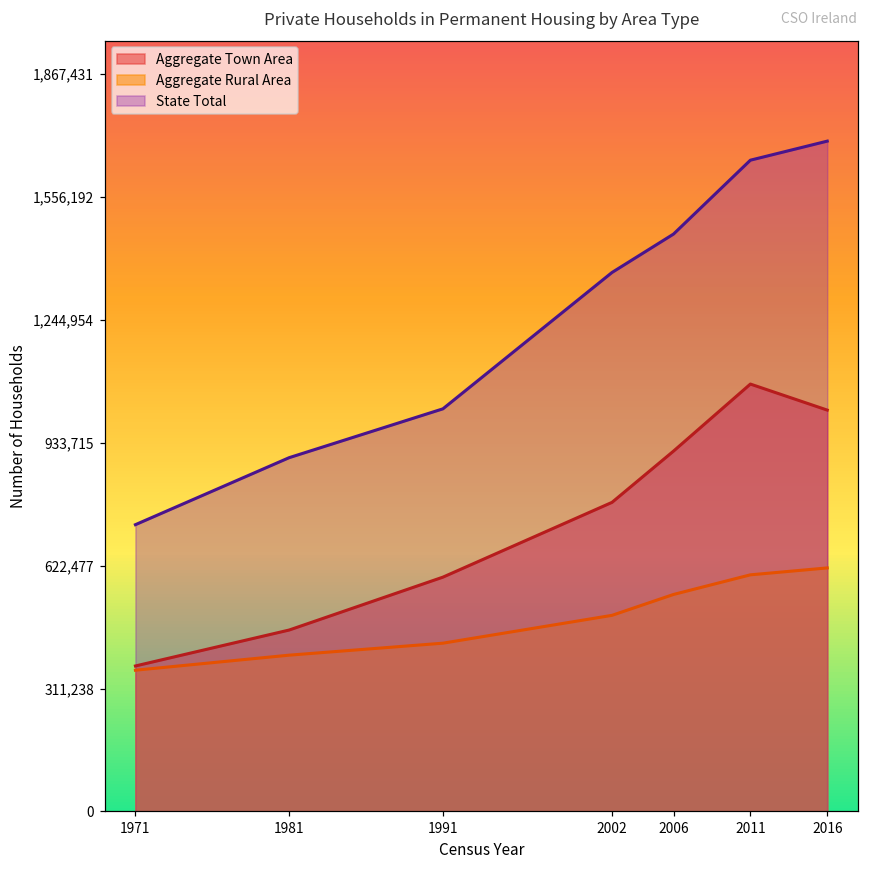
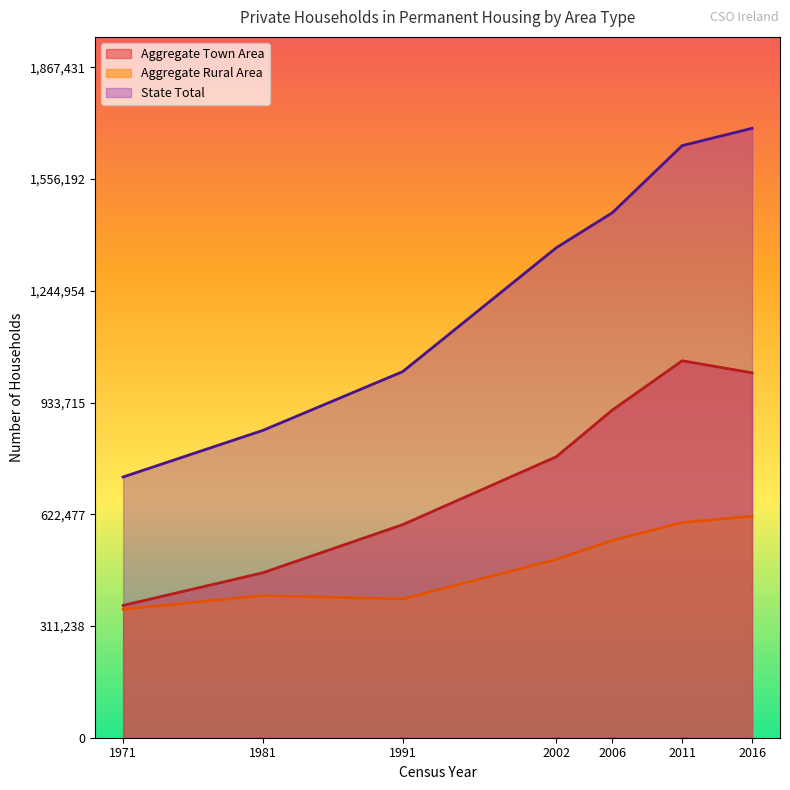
  {
    "Aggregate Town Area": {
      "1971": "370,000",
      "1981": "460,000",
      "1991": "590,000",
      "2002": "780,000",
      "2006": "910,000",
-     "2011": "1,080,000",
+     "2011": "1,050,000",
      "2016": "1,020,000"
    },
    "Aggregate Rural Area": {
      "1971": "360,000",
      "1981": "400,000",
-     "1991": "430,000",
+     "1991": "390,000",
      "2002": "500,000",
      "2006": "550,000",
      "2011": "600,000",
      "2016": "620,000"
    },
    "State Total": {
      "1971": "730,000",
-     "1981": "900,000",
+     "1981": "860,000",
      "1991": "1,020,000",
      "2002": "1,370,000",
      "2006": "1,460,000",
      "2011": "1,650,000",
      "2016": "1,700,000"
    }
  }
